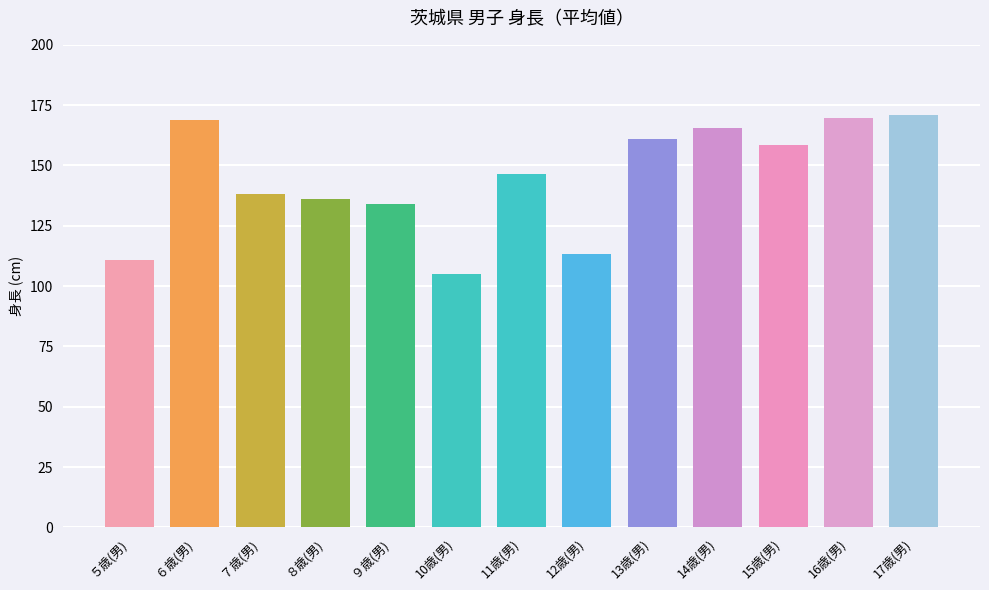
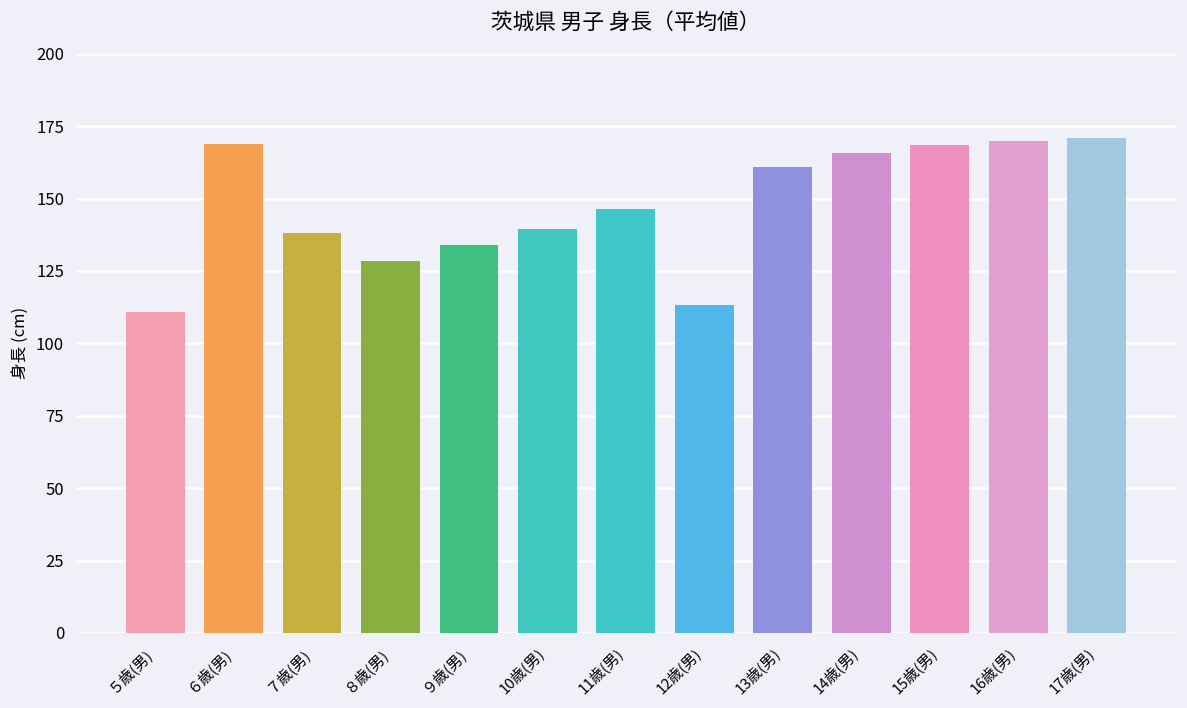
  {
    "５歳(男)": 111,
    "６歳(男)": 169,
    "７歳(男)": 138,
-   "８歳(男)": 136,
+   "８歳(男)": 128,
    "９歳(男)": 134,
-   "10歳(男)": 105,
+   "10歳(男)": 139,
    "11歳(男)": 146,
    "12歳(男)": 113,
    "13歳(男)": 161,
    "14歳(男)": 166,
-   "15歳(男)": 159,
+   "15歳(男)": 169,
    "16歳(男)": 170,
    "17歳(男)": 171
  }
